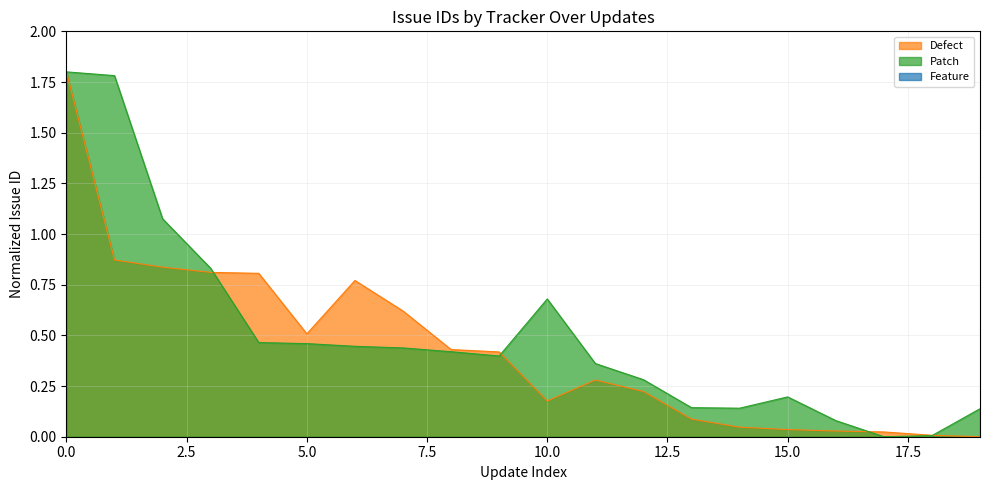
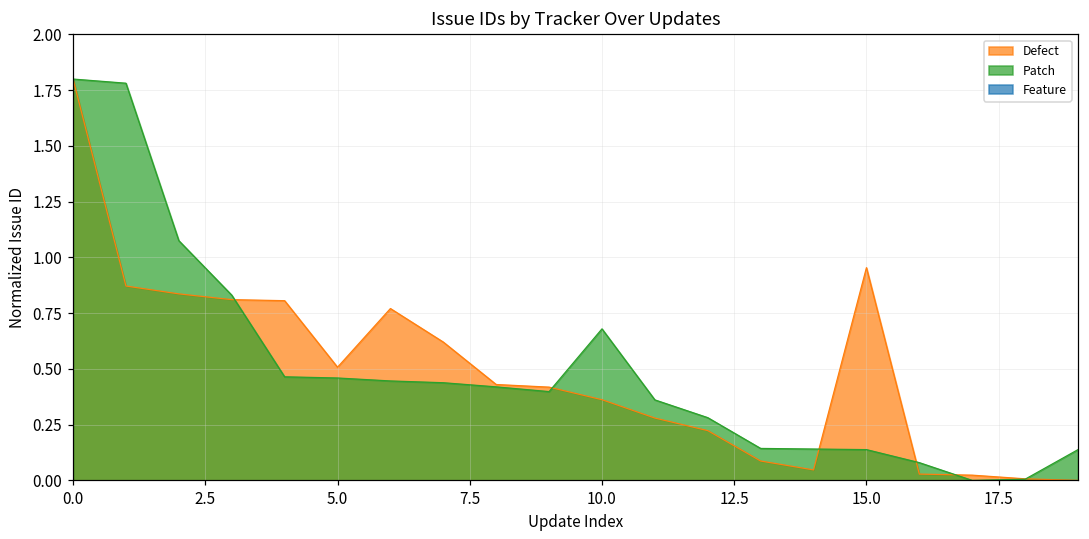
  {
    "Defect": {
      "5.0": 0.51,
-     "10.0": 0.18,
-     "15.0": 0.04
+     "10.0": 0.36,
+     "15.0": 0.95
    },
    "Patch": {
      "5.0": 0.46,
      "10.0": 0.68,
-     "15.0": 0.20
+     "15.0": 0.14
    }
  }
